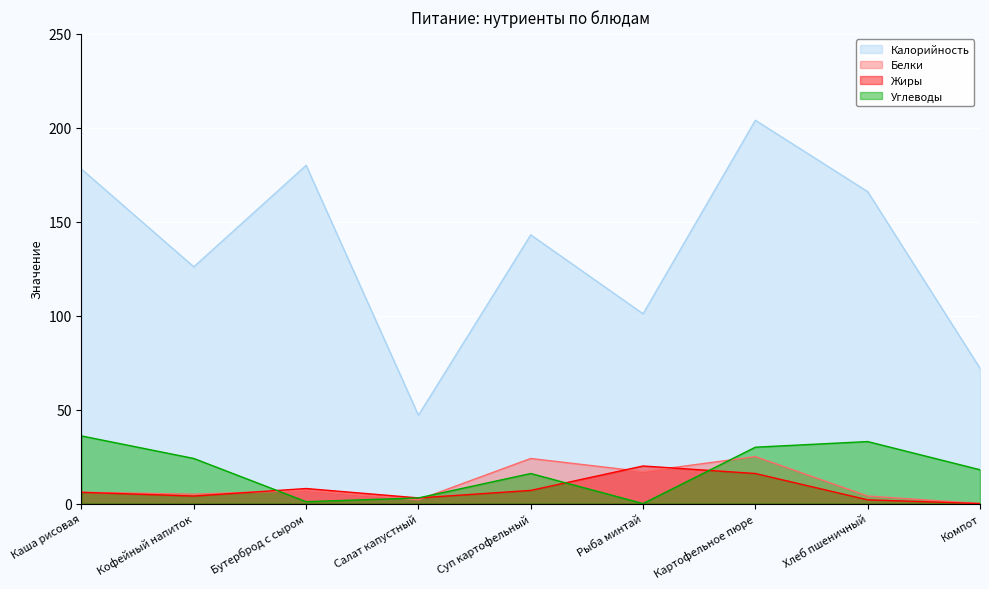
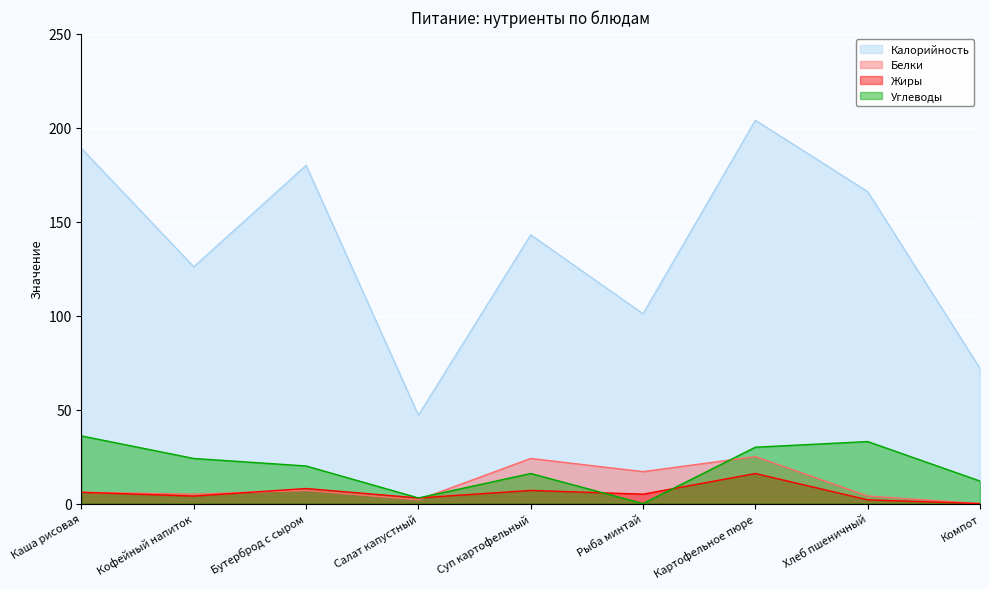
  {
    "Калорийность": {
-     "Каша рисовая": 178,
+     "Каша рисовая": 189,
      "Кофейный напиток": 126,
      "Бутерброд с сыром": 180,
      "Салат капустный": 47,
      "Суп картофельный": 143,
      "Рыба минтай": 101,
      "Картофельное пюре": 204,
      "Хлеб пшеничный": 166,
      "Компот": 72
    },
    "Белки": {
      "Суп картофельный": 24,
      "Рыба минтай": 17,
      "Картофельное пюре": 25,
      "Хлеб пшеничный": 4
    },
    "Жиры": {
      "Суп картофельный": 7,
-     "Рыба минтай": 20,
+     "Рыба минтай": 5,
      "Картофельное пюре": 16,
      "Хлеб пшеничный": 2
    },
    "Углеводы": {
      "Каша рисовая": 36,
      "Кофейный напиток": 24,
-     "Бутерброд с сыром": 1,
+     "Бутерброд с сыром": 20,
      "Суп картофельный": 16,
      "Рыба минтай": 0,
      "Картофельное пюре": 30,
      "Хлеб пшеничный": 33,
-     "Компот": 18
+     "Компот": 12
    }
  }
